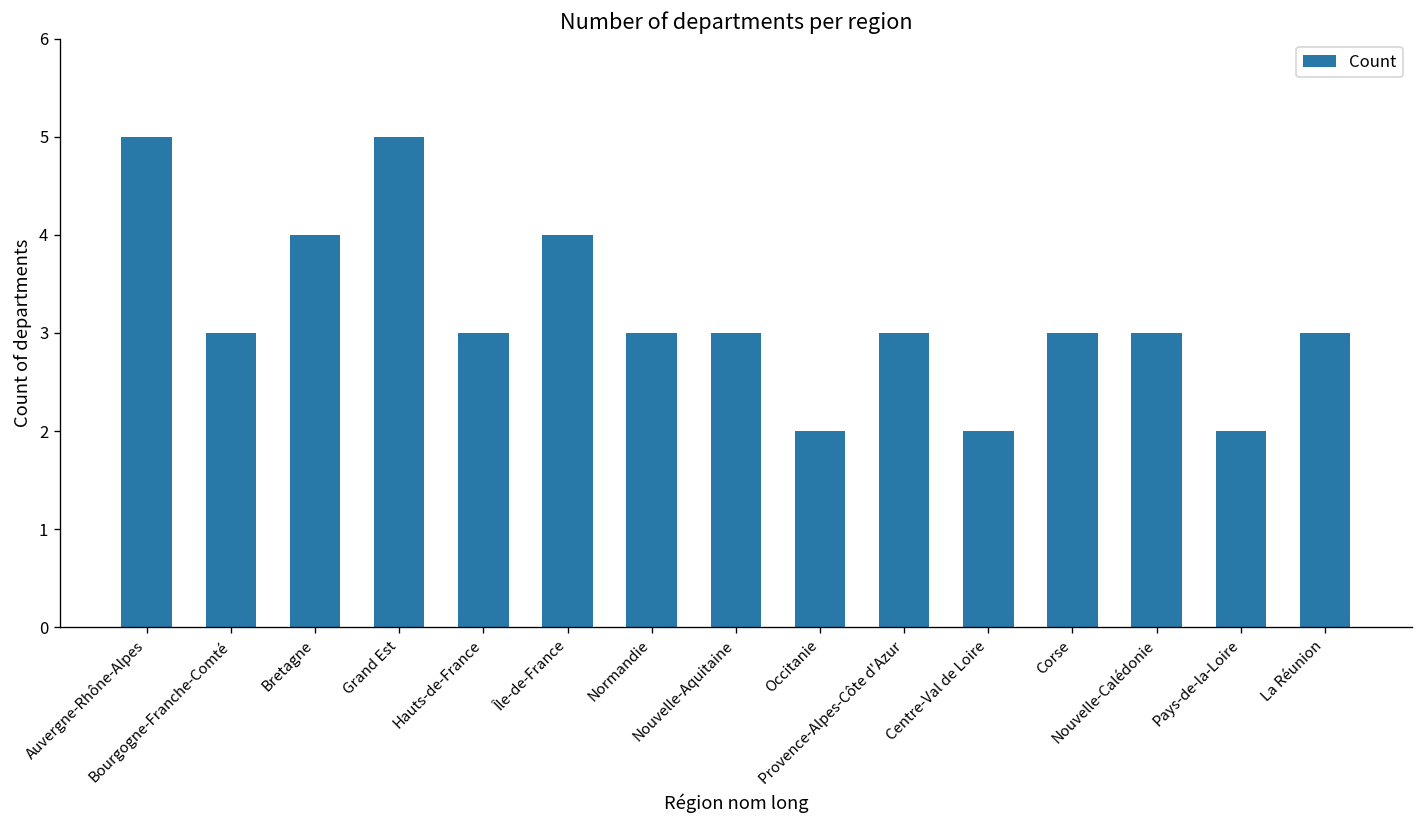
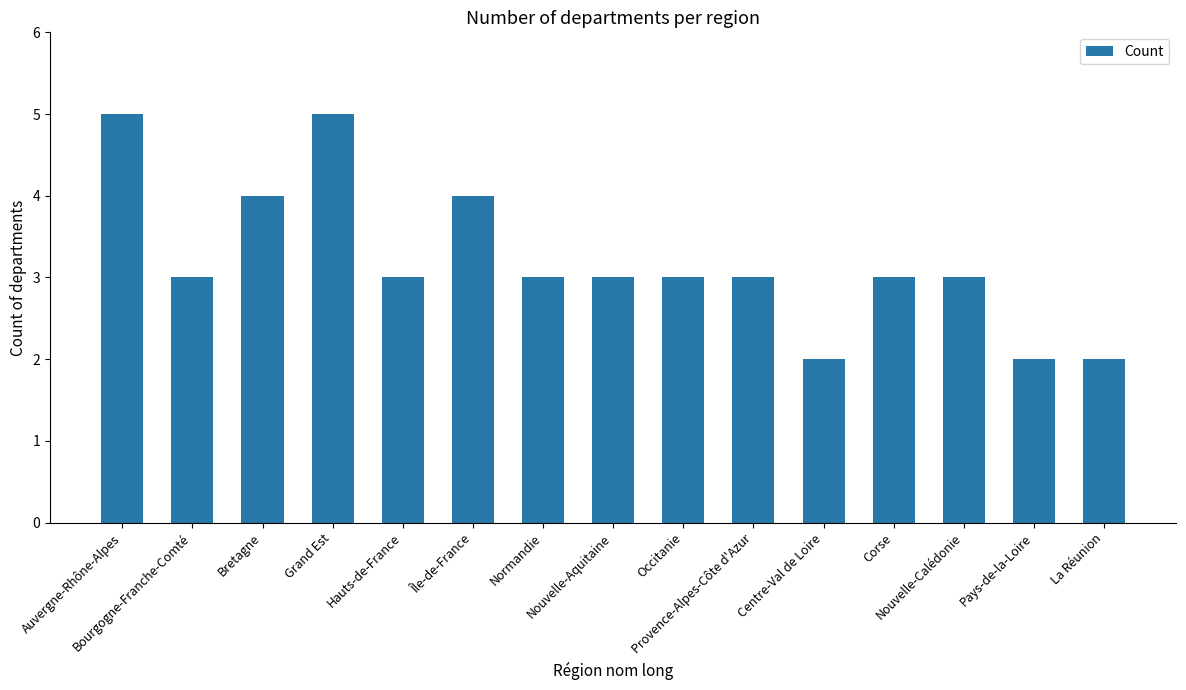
  {
    "Auvergne-Rhône-Alpes": 5,
    "Bourgogne-Franche-Comté": 3,
    "Bretagne": 4,
    "Grand Est": 5,
    "Hauts-de-France": 3,
    "Île-de-France": 4,
    "Normandie": 3,
    "Nouvelle-Aquitaine": 3,
-   "Occitanie": 2,
+   "Occitanie": 3,
    "Provence-Alpes-Côte d'Azur": 3,
    "Centre-Val de Loire": 2,
    "Corse": 3,
    "Nouvelle-Calédonie": 3,
    "Pays-de-la-Loire": 2,
-   "La Réunion": 3
+   "La Réunion": 2
  }
